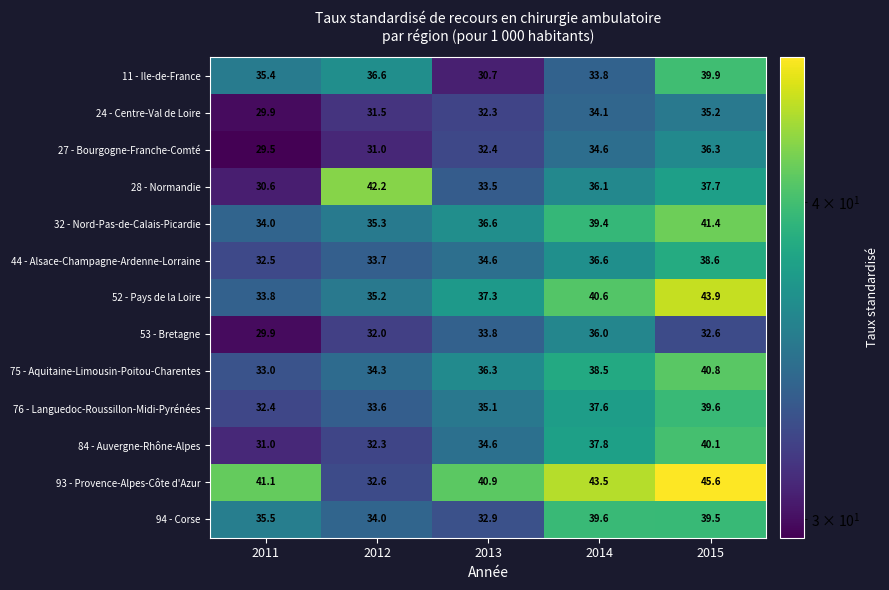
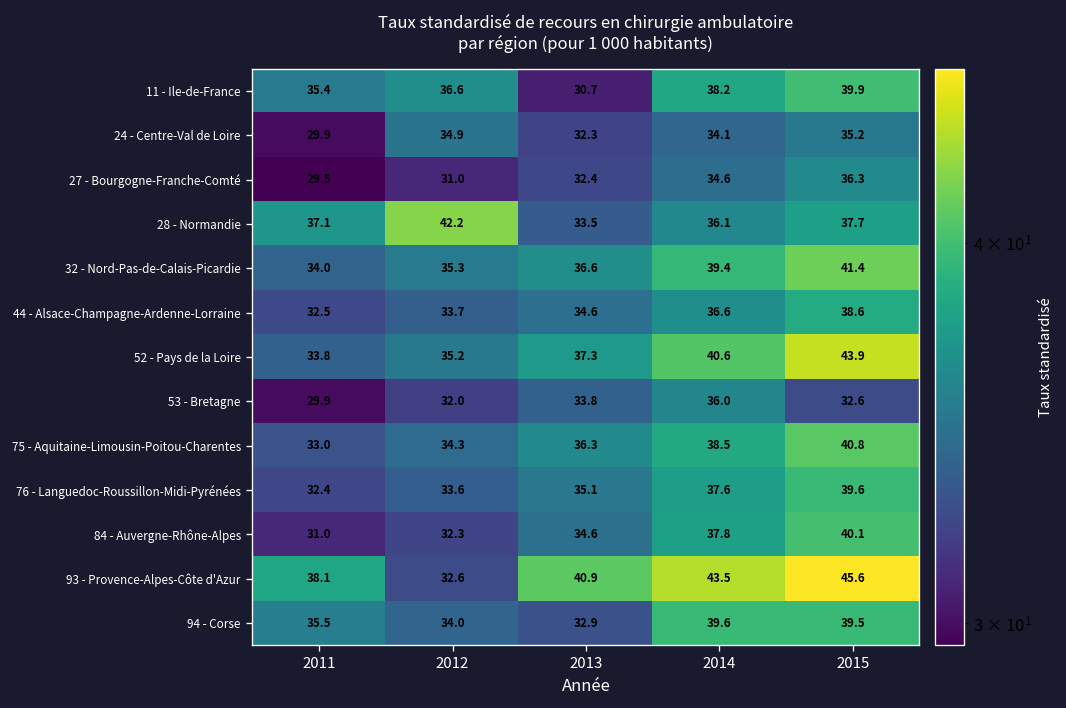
  {
    "11 - Ile-de-France": {
      "2011": 35.4,
      "2012": 36.6,
      "2013": 30.7,
-     "2014": 33.8,
+     "2014": 38.2,
      "2015": 39.9
    },
    "24 - Centre-Val de Loire": {
      "2011": 29.9,
-     "2012": 31.5,
+     "2012": 34.9,
      "2013": 32.3,
      "2014": 34.1,
      "2015": 35.2
    },
    "27 - Bourgogne-Franche-Comté": {
      "2011": 29.5,
      "2012": 31.0,
      "2013": 32.4,
      "2014": 34.6,
      "2015": 36.3
    },
    "28 - Normandie": {
-     "2011": 30.6,
+     "2011": 37.1,
      "2012": 42.2,
      "2013": 33.5,
      "2014": 36.1,
      "2015": 37.7
    },
    "32 - Nord-Pas-de-Calais-Picardie": {
      "2011": 34.0,
      "2012": 35.3,
      "2013": 36.6,
      "2014": 39.4,
      "2015": 41.4
    },
    "44 - Alsace-Champagne-Ardenne-Lorraine": {
      "2011": 32.5,
      "2012": 33.7,
      "2013": 34.6,
      "2014": 36.6,
      "2015": 38.6
    },
    "52 - Pays de la Loire": {
      "2011": 33.8,
      "2012": 35.2,
      "2013": 37.3,
      "2014": 40.6,
      "2015": 43.9
    },
    "53 - Bretagne": {
      "2011": 29.9,
      "2012": 32.0,
      "2013": 33.8,
      "2014": 36.0,
      "2015": 32.6
    },
    "75 - Aquitaine-Limousin-Poitou-Charentes": {
      "2011": 33.0,
      "2012": 34.3,
      "2013": 36.3,
      "2014": 38.5,
      "2015": 40.8
    },
    "76 - Languedoc-Roussillon-Midi-Pyrénées": {
      "2011": 32.4,
      "2012": 33.6,
      "2013": 35.1,
      "2014": 37.6,
      "2015": 39.6
    },
    "84 - Auvergne-Rhône-Alpes": {
      "2011": 31.0,
      "2012": 32.3,
      "2013": 34.6,
      "2014": 37.8,
      "2015": 40.1
    },
    "93 - Provence-Alpes-Côte d'Azur": {
-     "2011": 41.1,
+     "2011": 38.1,
      "2012": 32.6,
      "2013": 40.9,
      "2014": 43.5,
      "2015": 45.6
    },
    "94 - Corse": {
      "2011": 35.5,
      "2012": 34.0,
      "2013": 32.9,
      "2014": 39.6,
      "2015": 39.5
    }
  }
